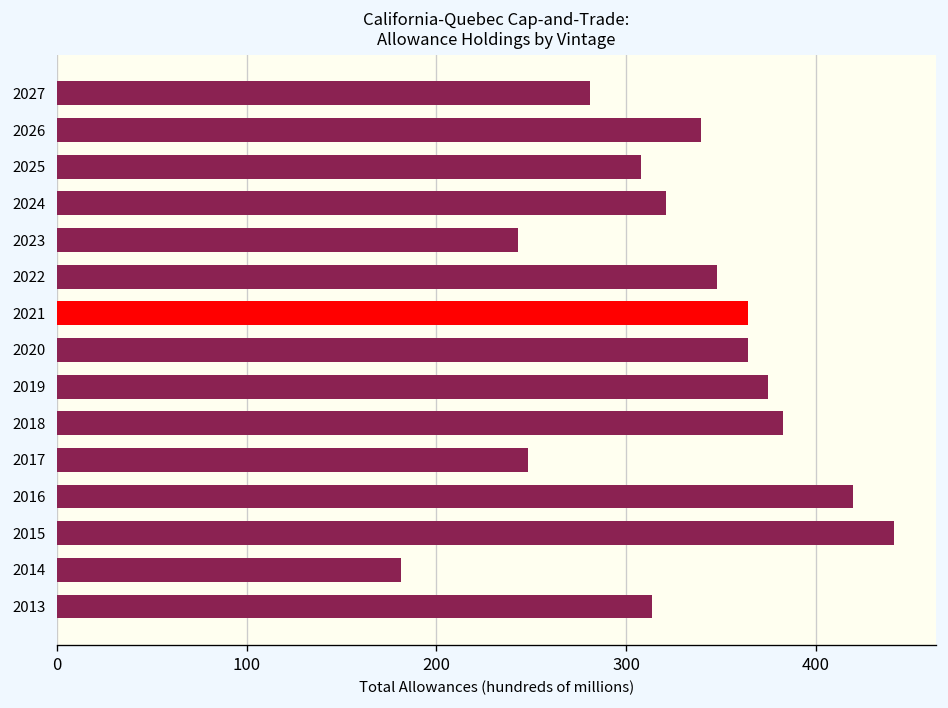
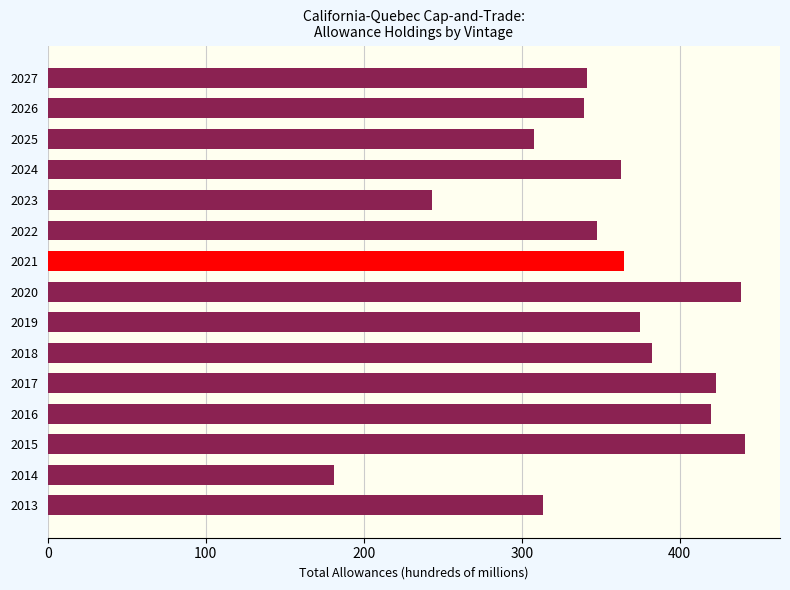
  {
-   "2027": 281,
+   "2027": 341,
    "2026": 340,
    "2025": 308,
-   "2024": 321,
+   "2024": 363,
    "2023": 243,
    "2022": 348,
    "2021": 364,
-   "2020": 364,
+   "2020": 439,
    "2019": 375,
    "2018": 383,
-   "2017": 248,
+   "2017": 423,
    "2016": 419,
    "2015": 441,
    "2014": 181,
    "2013": 314
  }
